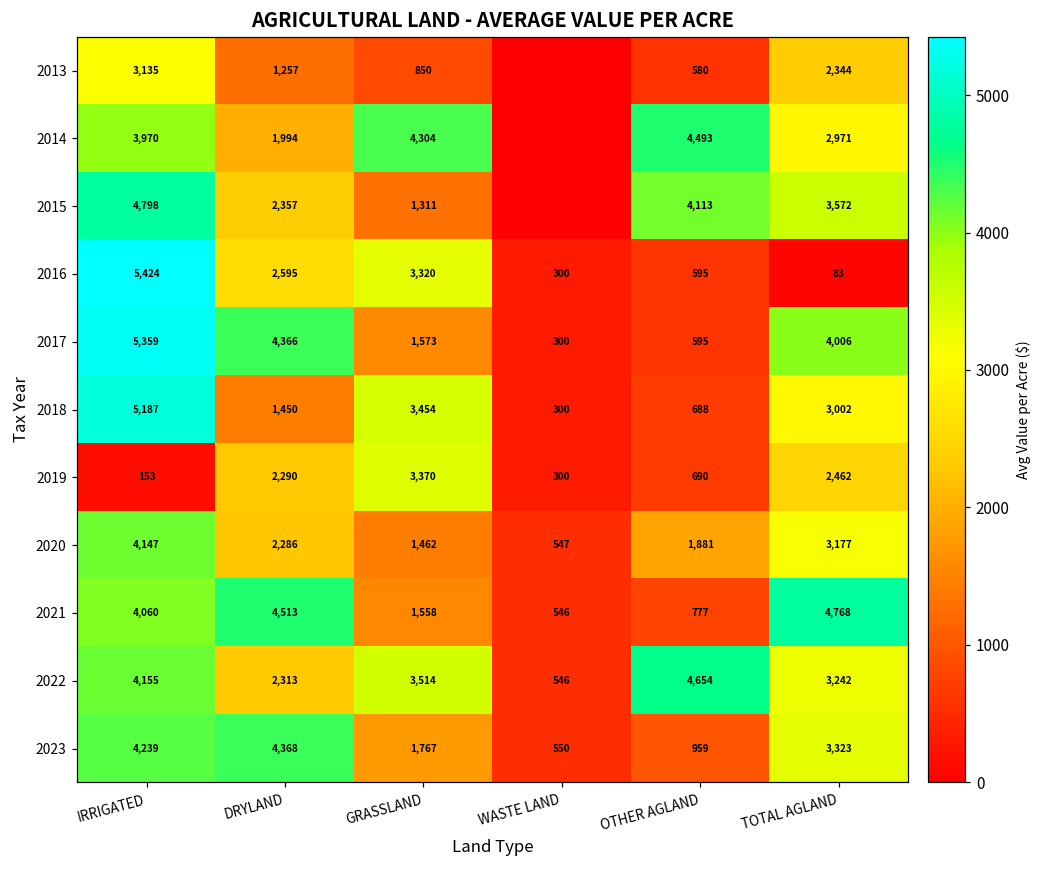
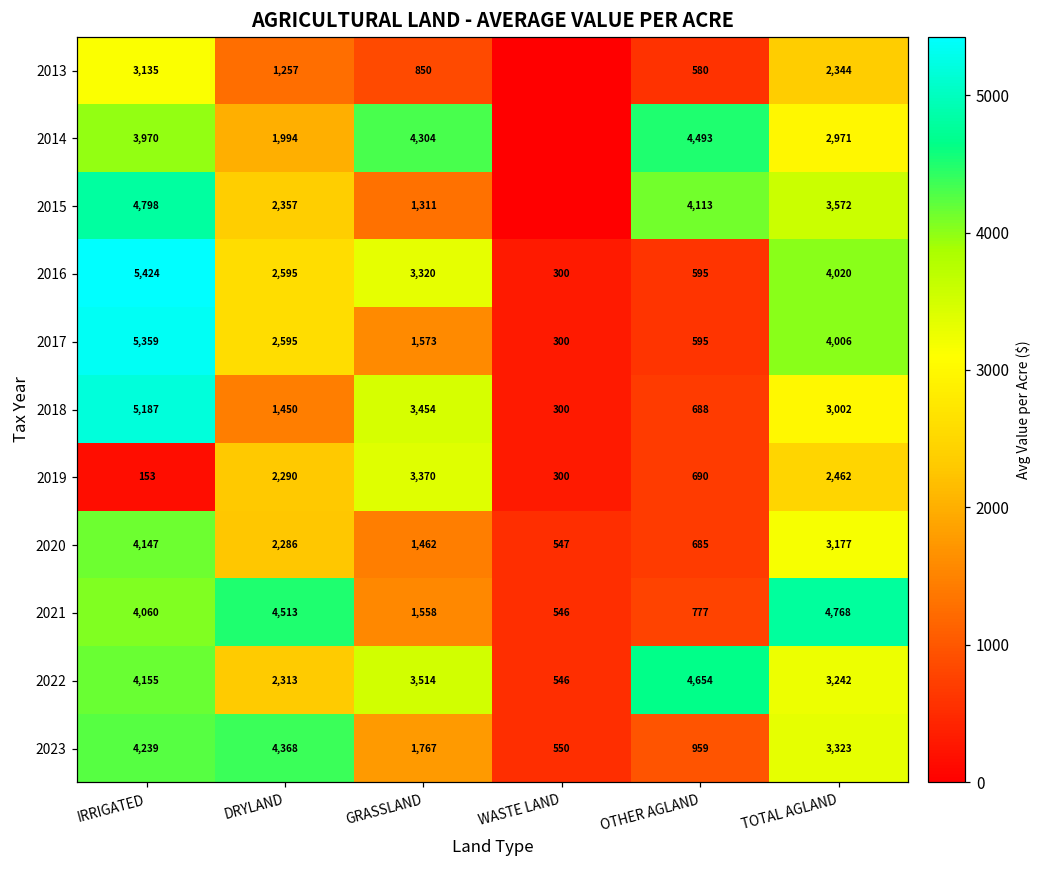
  {
    "2013": {
      "IRRIGATED": "3,135",
      "DRYLAND": "1,257",
      "GRASSLAND": "850",
      "OTHER AGLAND": "580",
      "TOTAL AGLAND": "2,344"
    },
    "2014": {
      "IRRIGATED": "3,970",
      "DRYLAND": "1,994",
      "GRASSLAND": "4,304",
      "OTHER AGLAND": "4,493",
      "TOTAL AGLAND": "2,971"
    },
    "2015": {
      "IRRIGATED": "4,798",
      "DRYLAND": "2,357",
      "GRASSLAND": "1,311",
      "OTHER AGLAND": "4,113",
      "TOTAL AGLAND": "3,572"
    },
    "2016": {
      "IRRIGATED": "5,424",
      "DRYLAND": "2,595",
      "GRASSLAND": "3,320",
      "WASTE LAND": "300",
      "OTHER AGLAND": "595",
-     "TOTAL AGLAND": "83"
+     "TOTAL AGLAND": "4,020"
    },
    "2017": {
      "IRRIGATED": "5,359",
-     "DRYLAND": "4,366",
+     "DRYLAND": "2,595",
      "GRASSLAND": "1,573",
      "WASTE LAND": "300",
      "OTHER AGLAND": "595",
      "TOTAL AGLAND": "4,006"
    },
    "2018": {
      "IRRIGATED": "5,187",
      "DRYLAND": "1,450",
      "GRASSLAND": "3,454",
      "WASTE LAND": "300",
      "OTHER AGLAND": "688",
      "TOTAL AGLAND": "3,002"
    },
    "2019": {
      "IRRIGATED": "153",
      "DRYLAND": "2,290",
      "GRASSLAND": "3,370",
      "WASTE LAND": "300",
      "OTHER AGLAND": "690",
      "TOTAL AGLAND": "2,462"
    },
    "2020": {
      "IRRIGATED": "4,147",
      "DRYLAND": "2,286",
      "GRASSLAND": "1,462",
      "WASTE LAND": "547",
-     "OTHER AGLAND": "1,881",
+     "OTHER AGLAND": "685",
      "TOTAL AGLAND": "3,177"
    },
    "2021": {
      "IRRIGATED": "4,060",
      "DRYLAND": "4,513",
      "GRASSLAND": "1,558",
      "WASTE LAND": "546",
      "OTHER AGLAND": "777",
      "TOTAL AGLAND": "4,768"
    },
    "2022": {
      "IRRIGATED": "4,155",
      "DRYLAND": "2,313",
      "GRASSLAND": "3,514",
      "WASTE LAND": "546",
      "OTHER AGLAND": "4,654",
      "TOTAL AGLAND": "3,242"
    },
    "2023": {
      "IRRIGATED": "4,239",
      "DRYLAND": "4,368",
      "GRASSLAND": "1,767",
      "WASTE LAND": "550",
      "OTHER AGLAND": "959",
      "TOTAL AGLAND": "3,323"
    }
  }
